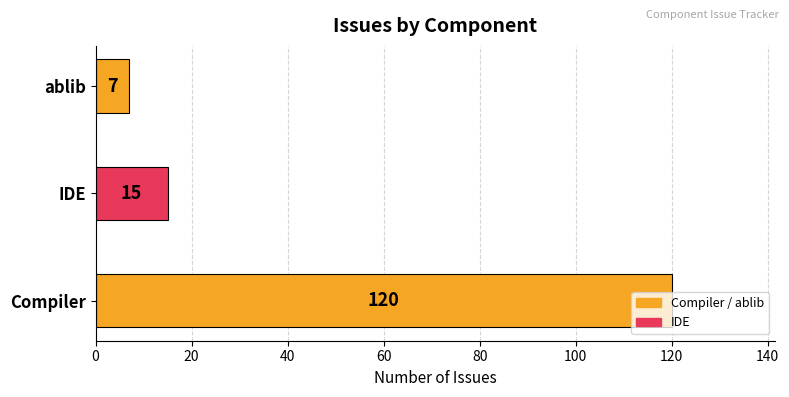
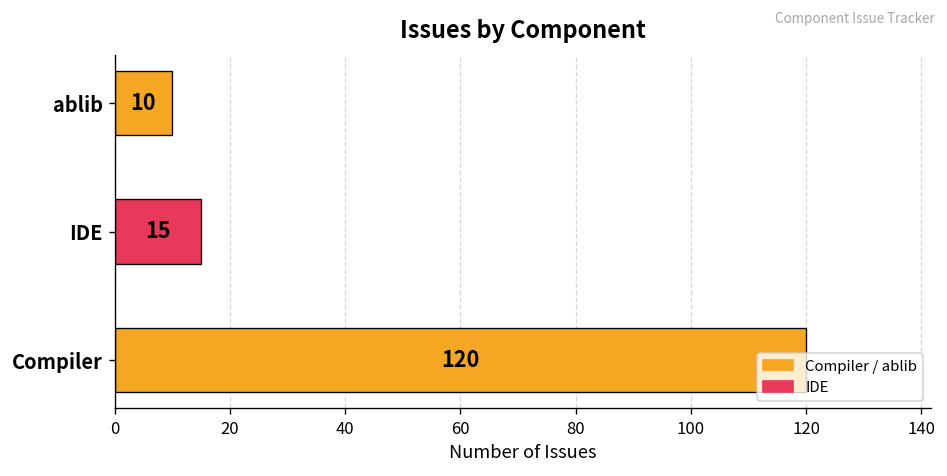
  {
-   "ablib": 7,
+   "ablib": 10,
    "IDE": 15
  }
